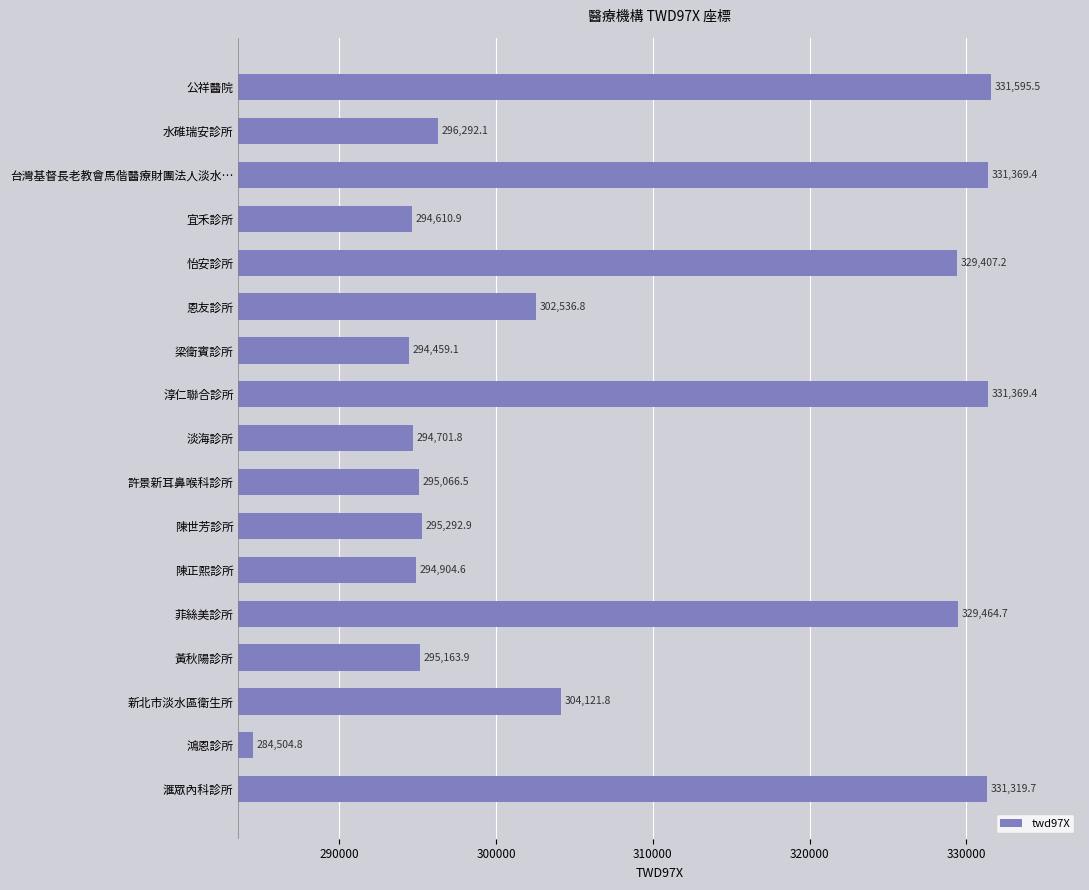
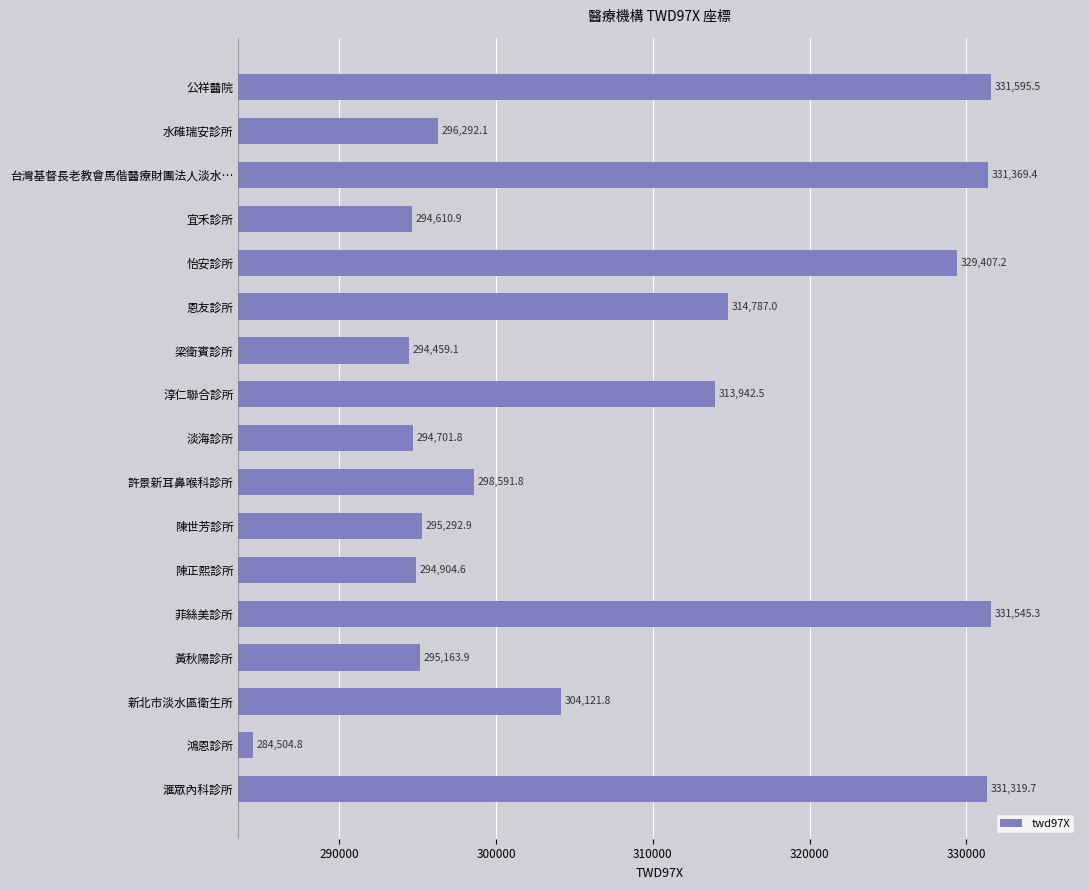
  {
    "公祥醫院": "331,595.5",
    "水碓瑞安診所": "296,292.1",
    "台灣基督長老教會馬偕醫療財團法人淡水…": "331,369.4",
    "宜禾診所": "294,610.9",
    "怡安診所": "329,407.2",
-   "恩友診所": "302,536.8",
+   "恩友診所": "314,787.0",
    "梁衛賓診所": "294,459.1",
-   "淳仁聯合診所": "331,369.4",
+   "淳仁聯合診所": "313,942.5",
    "淡海診所": "294,701.8",
-   "許景新耳鼻喉科診所": "295,066.5",
+   "許景新耳鼻喉科診所": "298,591.8",
    "陳世芳診所": "295,292.9",
    "陳正熙診所": "294,904.6",
-   "菲絲美診所": "329,464.7",
+   "菲絲美診所": "331,545.3",
    "黃秋陽診所": "295,163.9",
    "新北市淡水區衛生所": "304,121.8",
    "鴻恩診所": "284,504.8",
    "滙眾內科診所": "331,319.7"
  }
